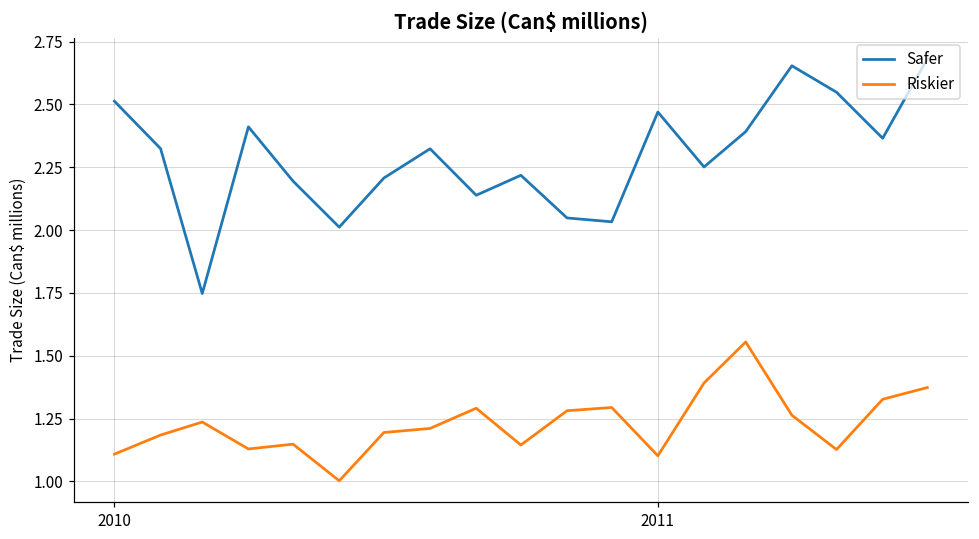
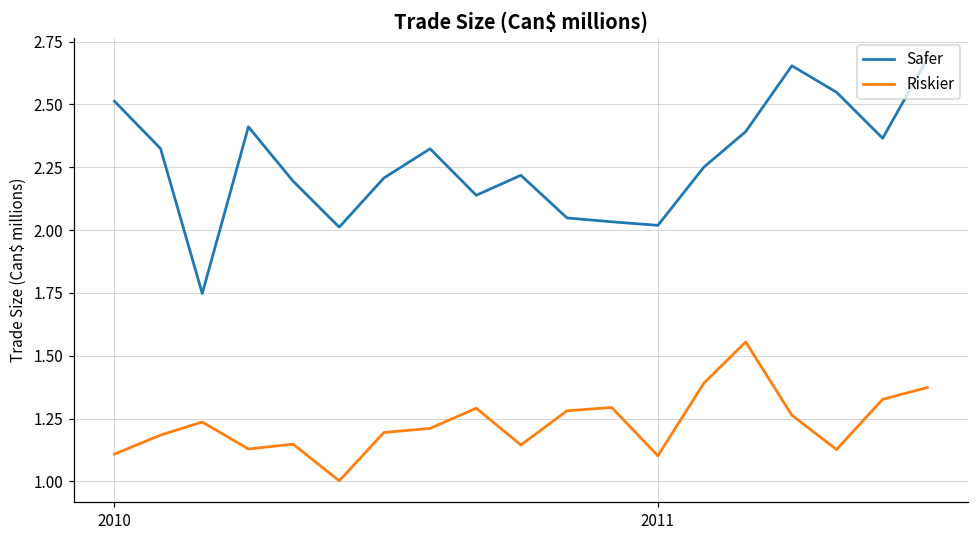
  {
    "Safer": {
      "2010": 2.51,
-     "2011": 2.47
+     "2011": 2.02
    },
    "Riskier": {
      "2010": 1.11,
      "2011": 1.10
    }
  }
